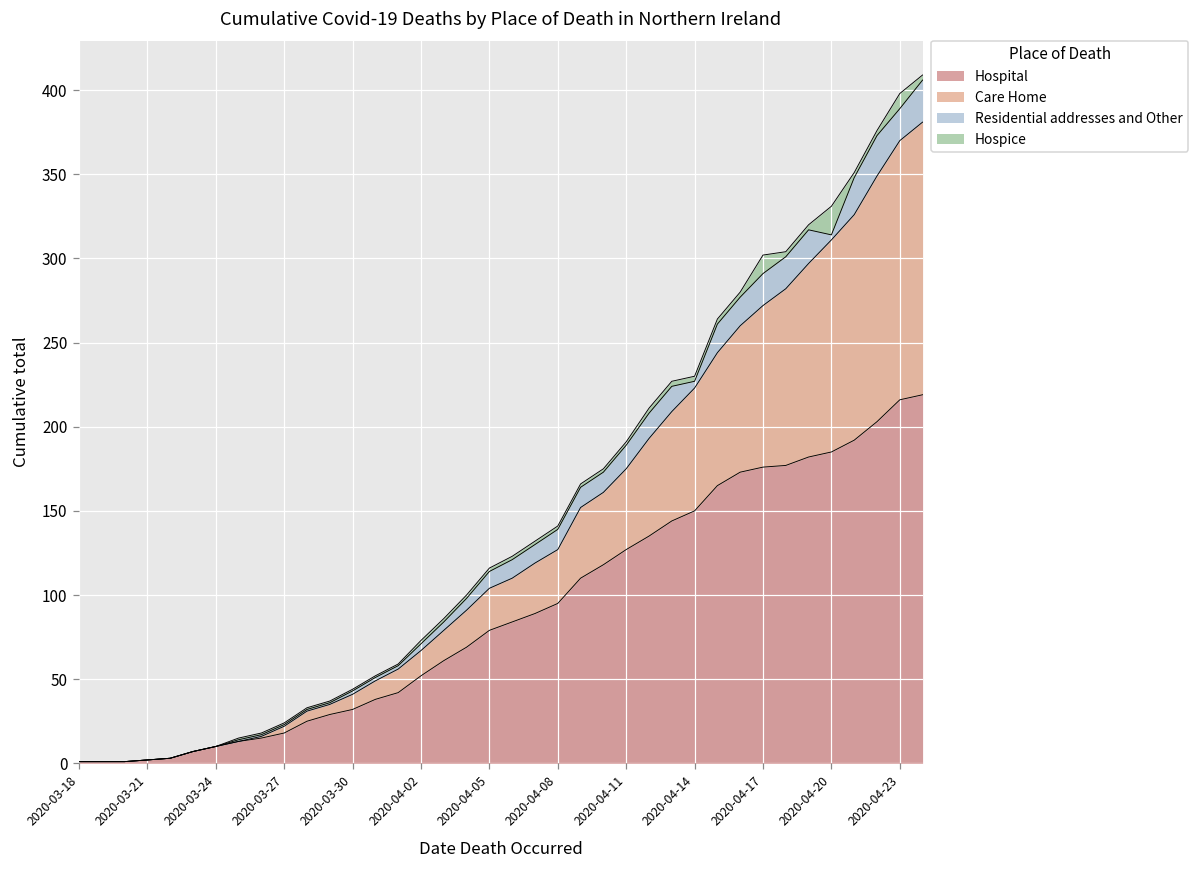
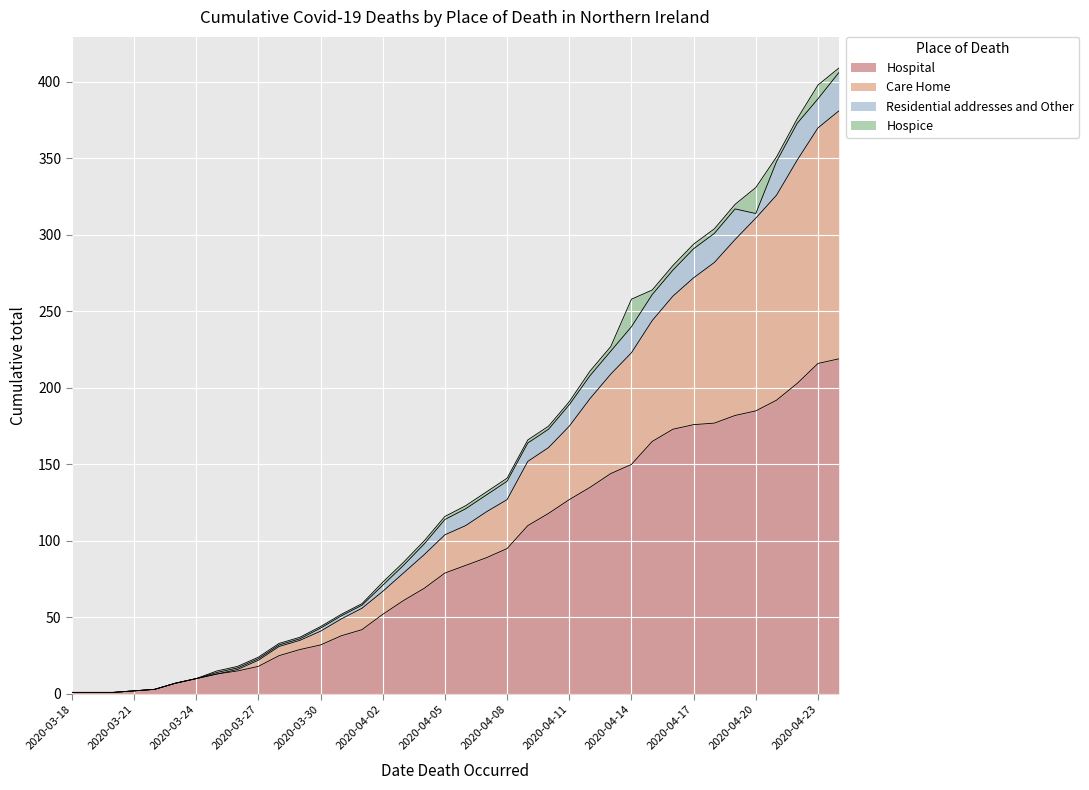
  {
    "Residential addresses and Other": {
      "2020-04-02": 4,
      "2020-04-05": 10,
      "2020-04-08": 12,
      "2020-04-11": 14,
-     "2020-04-14": 4,
+     "2020-04-14": 17,
      "2020-04-17": 19,
      "2020-04-20": 3,
      "2020-04-23": 19
    },
    "Hospice": {
      "2020-04-02": 2,
      "2020-04-05": 2,
      "2020-04-08": 2,
      "2020-04-11": 2,
-     "2020-04-14": 3,
-     "2020-04-17": 11,
+     "2020-04-14": 18,
+     "2020-04-17": 3,
      "2020-04-20": 17,
      "2020-04-23": 9
    }
  }
